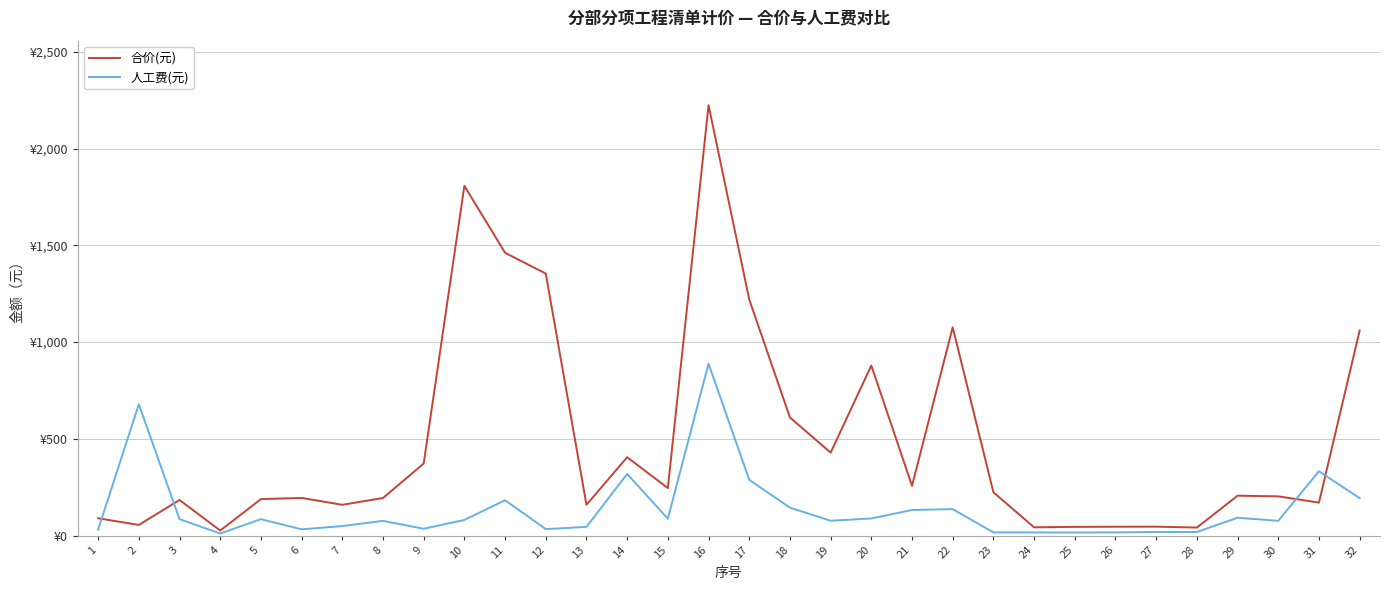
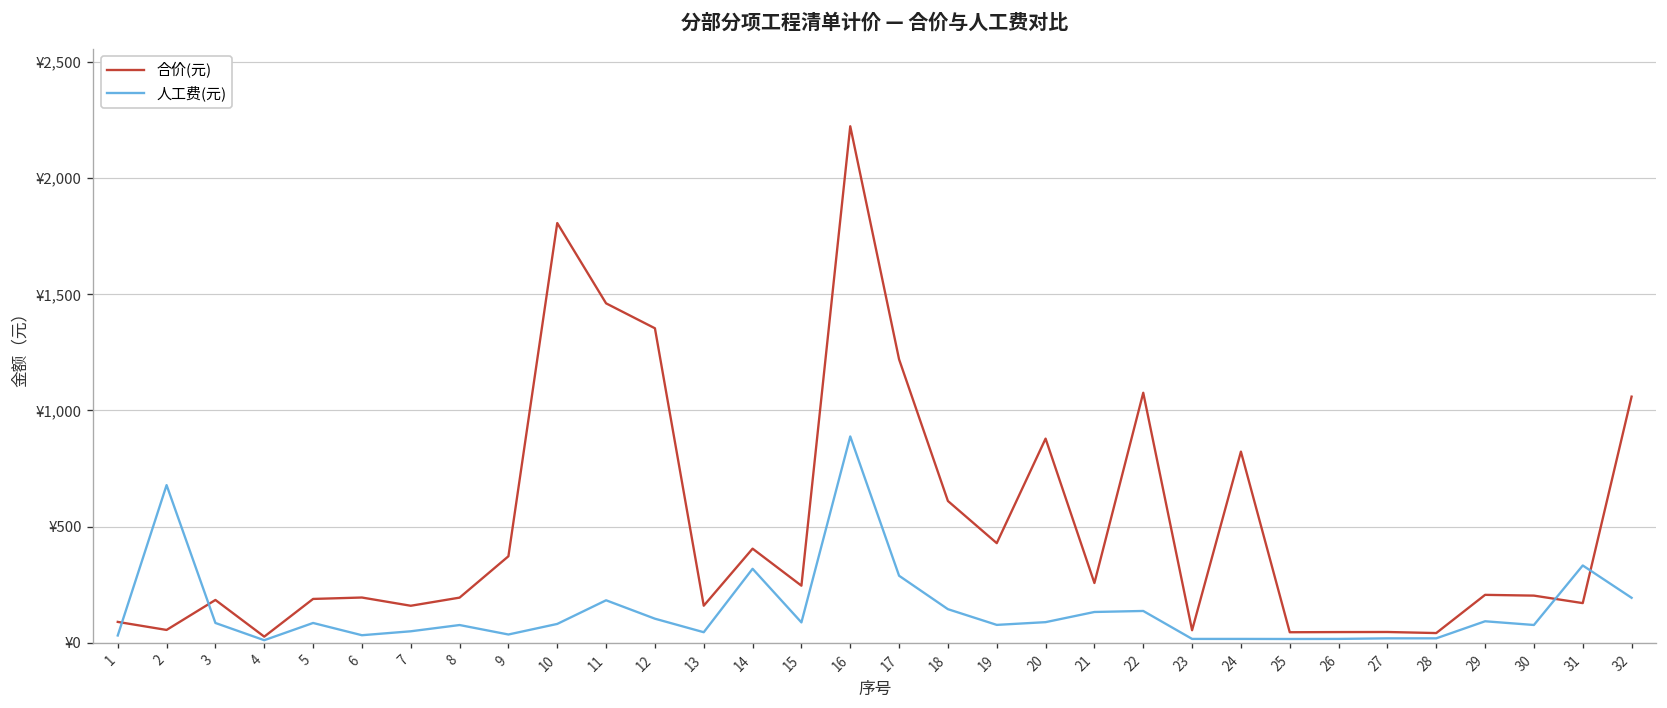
  {
    "合价(元)": {
      "1": "¥90",
      "2": "¥50",
      "3": "¥180",
      "4": "¥30",
      "5": "¥190",
      "6": "¥190",
      "7": "¥160",
      "8": "¥190",
      "9": "¥370",
      "10": "¥1,810",
      "11": "¥1,460",
      "12": "¥1,350",
      "13": "¥160",
      "14": "¥400",
      "15": "¥250",
      "16": "¥2,220",
      "17": "¥1,220",
      "18": "¥610",
      "19": "¥430",
      "20": "¥880",
      "21": "¥260",
      "22": "¥1,080",
-     "23": "¥220",
-     "24": "¥40",
+     "23": "¥50",
+     "24": "¥820",
      "25": "¥40",
      "26": "¥50",
      "27": "¥50",
      "28": "¥40",
      "29": "¥210",
      "30": "¥200",
      "31": "¥170",
      "32": "¥1,060"
    },
    "人工费(元)": {
      "1": "¥30",
      "2": "¥680",
      "3": "¥80",
      "4": "¥10",
      "5": "¥80",
      "6": "¥30",
      "7": "¥50",
      "8": "¥80",
      "9": "¥30",
      "10": "¥80",
      "11": "¥180",
-     "12": "¥30",
+     "12": "¥100",
      "13": "¥40",
      "14": "¥320",
      "15": "¥90",
      "16": "¥890",
      "17": "¥290",
      "18": "¥140",
      "19": "¥80",
      "20": "¥90",
      "21": "¥130",
      "22": "¥140",
      "23": "¥20",
      "24": "¥20",
      "25": "¥20",
      "26": "¥20",
      "27": "¥20",
      "28": "¥20",
      "29": "¥90",
      "30": "¥80",
      "31": "¥330",
      "32": "¥190"
    }
  }
